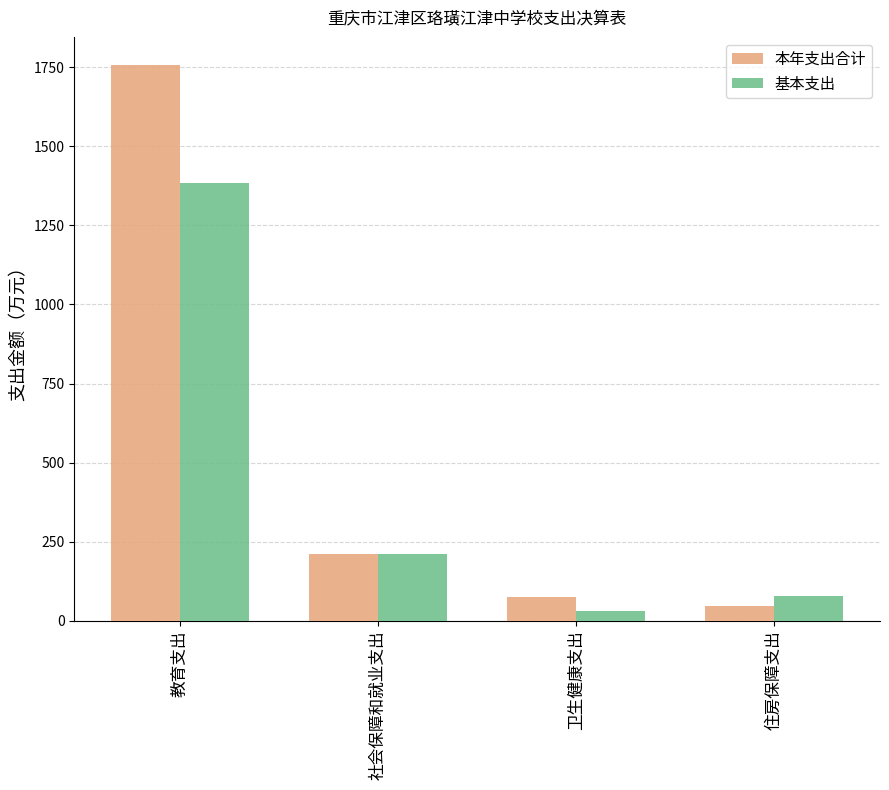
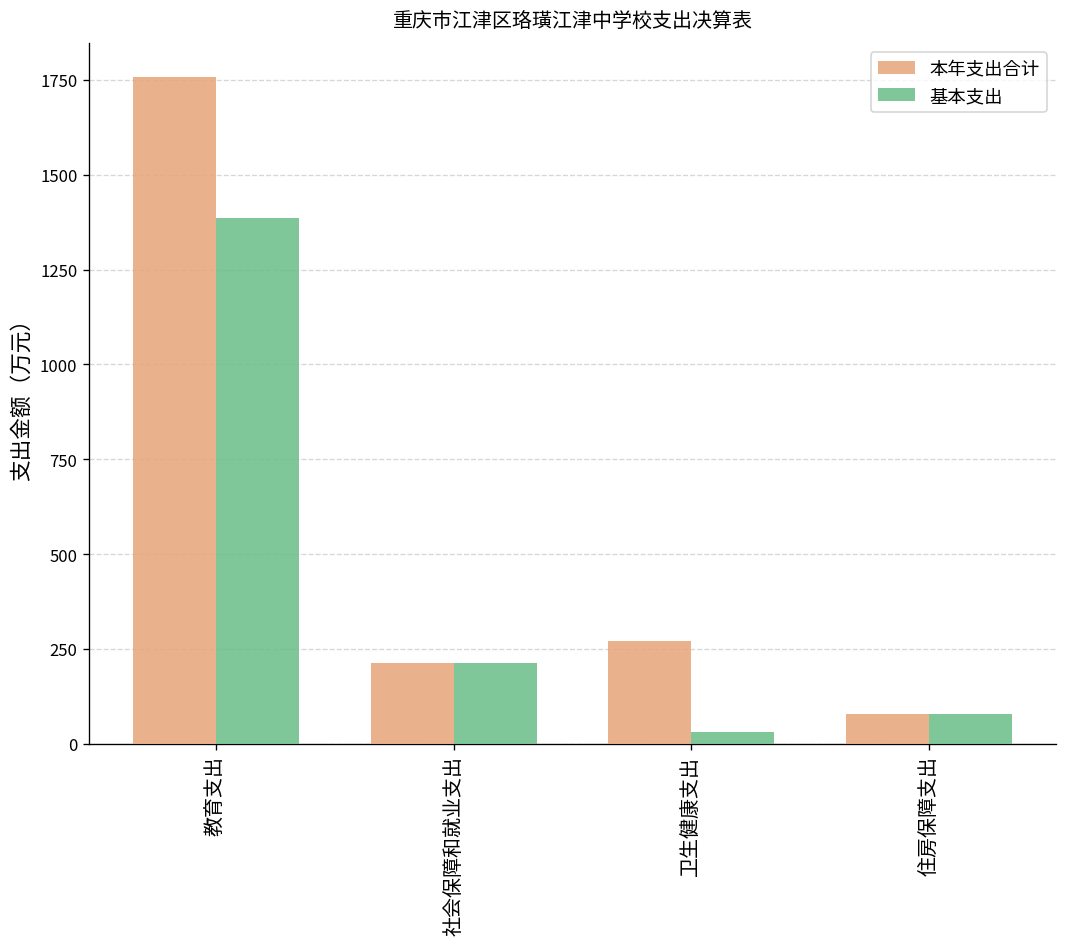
  {
    "本年支出合计": {
      "教育支出": 1760,
      "社会保障和就业支出": 210,
-     "卫生健康支出": 80,
-     "住房保障支出": 50
+     "卫生健康支出": 270,
+     "住房保障支出": 80
    },
    "基本支出": {
      "教育支出": 1390,
      "社会保障和就业支出": 210,
      "卫生健康支出": 30,
      "住房保障支出": 80
    }
  }
